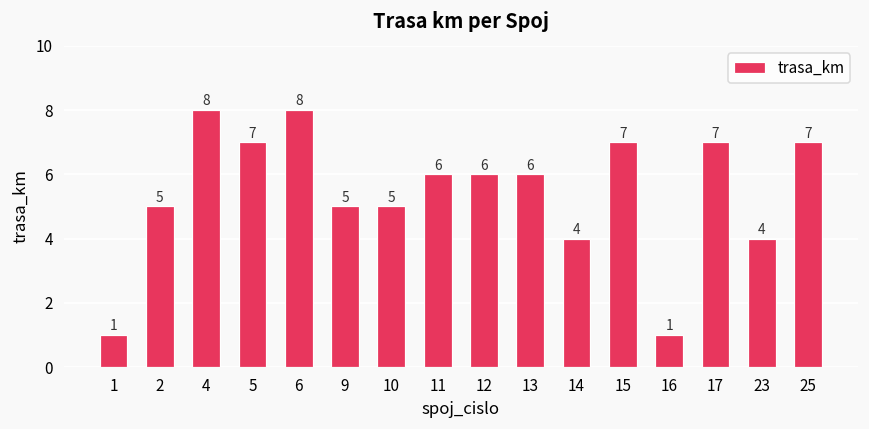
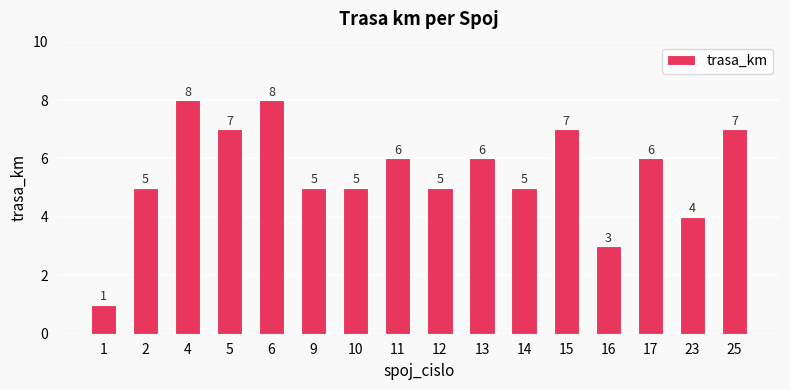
  {
    "1": 1,
    "2": 5,
    "4": 8,
    "5": 7,
    "6": 8,
    "9": 5,
    "10": 5,
    "11": 6,
-   "12": 6,
+   "12": 5,
    "13": 6,
-   "14": 4,
+   "14": 5,
    "15": 7,
-   "16": 1,
-   "17": 7,
+   "16": 3,
+   "17": 6,
    "23": 4,
    "25": 7
  }
